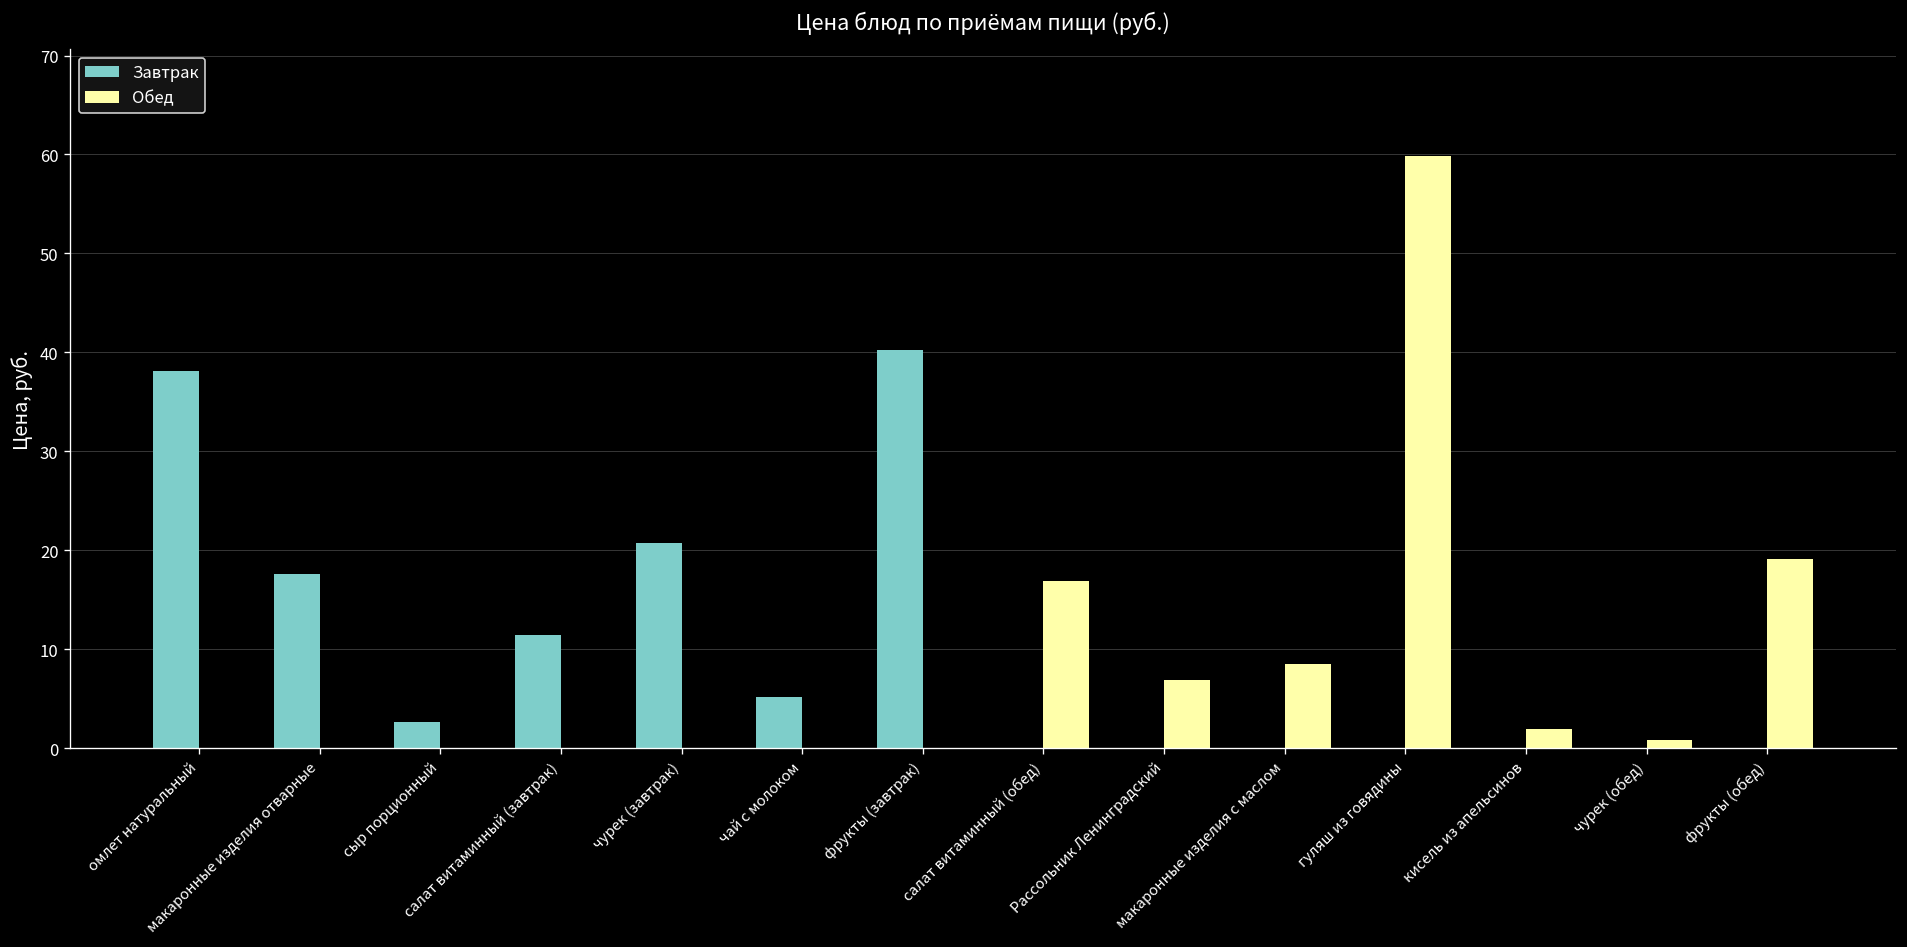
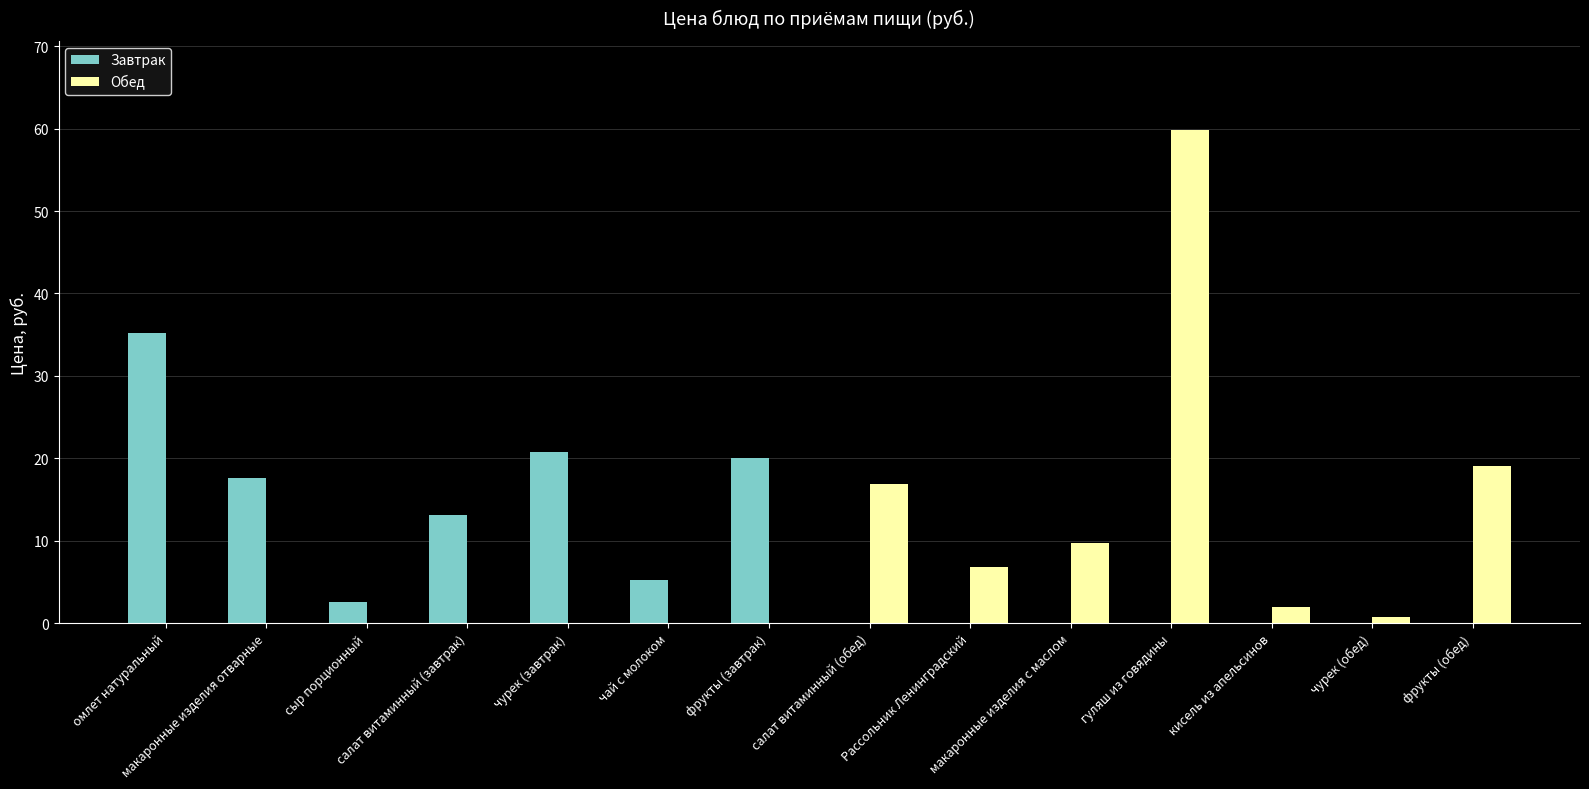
  {
    "Завтрак": {
-     "омлет натуральный": 38,
+     "омлет натуральный": 35,
      "макаронные изделия отварные": 18,
      "сыр порционный": 3,
-     "салат витаминный (завтрак)": 11,
+     "салат витаминный (завтрак)": 13,
      "чурек (завтрак)": 21,
      "чай с молоком": 5,
-     "фрукты (завтрак)": 40,
+     "фрукты (завтрак)": 20,
      "салат витаминный (обед)": 0,
      "Рассольник Ленинградский": 0,
      "макаронные изделия с маслом": 0,
      "гуляш из говядины": 0,
      "кисель из апельсинов": 0,
      "чурек (обед)": 0,
      "фрукты (обед)": 0
    },
    "Обед": {
      "омлет натуральный": 0,
      "макаронные изделия отварные": 0,
      "сыр порционный": 0,
      "салат витаминный (завтрак)": 0,
      "чурек (завтрак)": 0,
      "чай с молоком": 0,
      "фрукты (завтрак)": 0,
      "салат витаминный (обед)": 17,
      "Рассольник Ленинградский": 7,
-     "макаронные изделия с маслом": 8,
+     "макаронные изделия с маслом": 10,
      "гуляш из говядины": 60,
      "кисель из апельсинов": 2,
      "чурек (обед)": 1,
      "фрукты (обед)": 19
    }
  }
